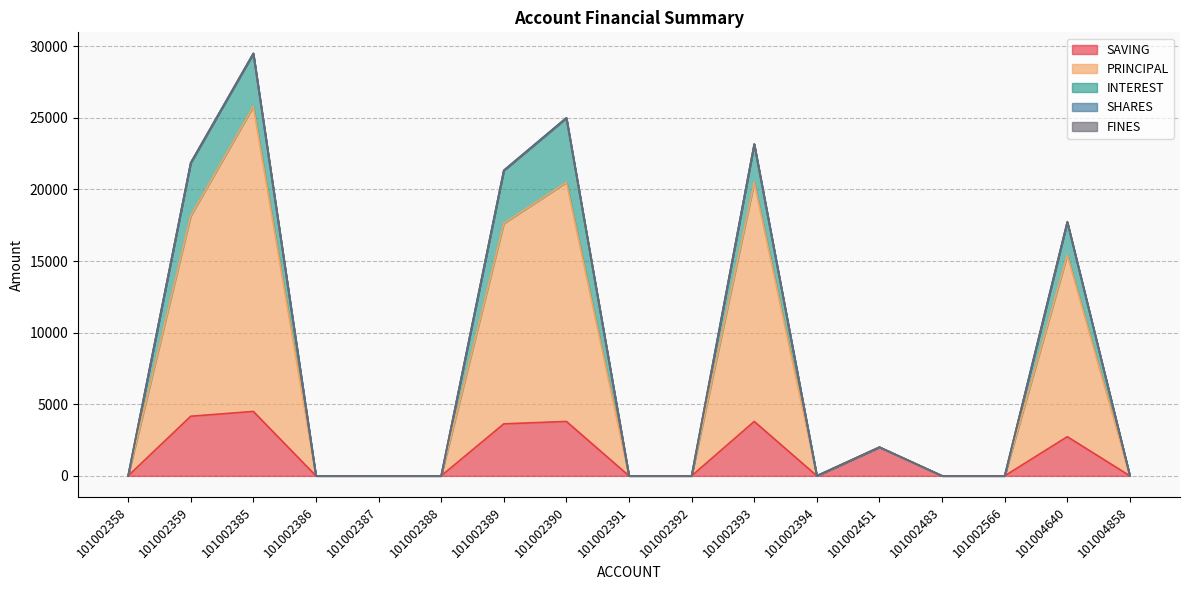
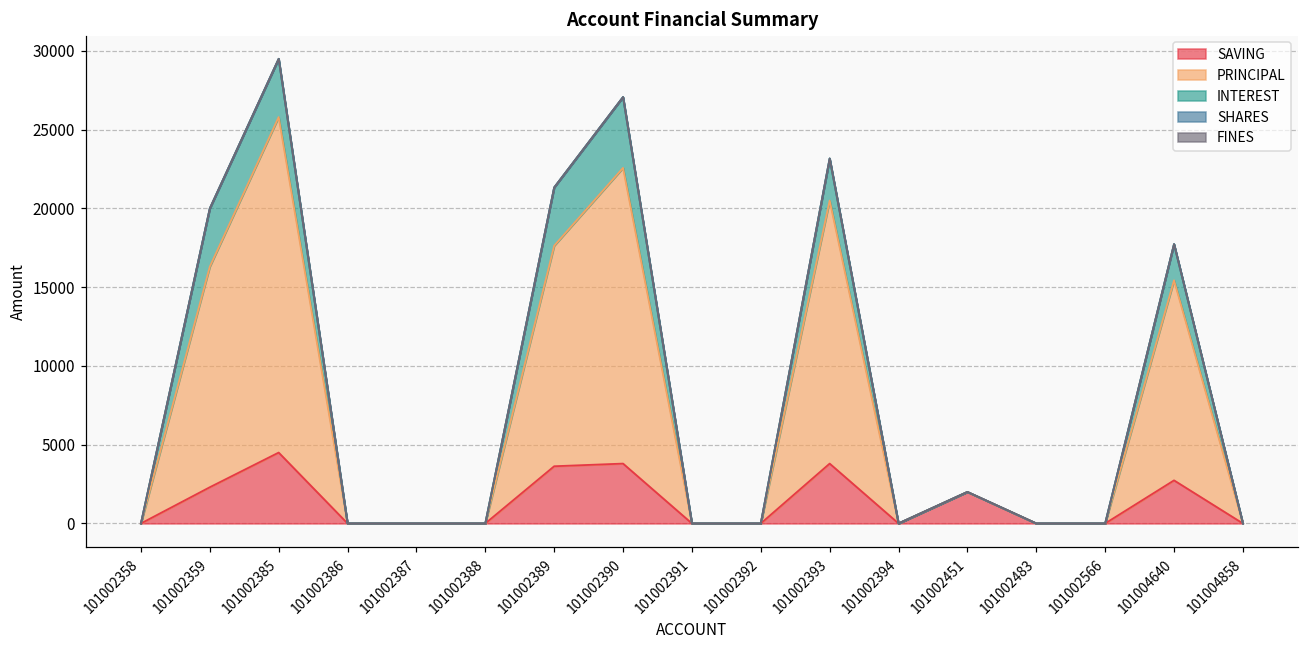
  {
    "SAVING": {
-     "101002359": 4200,
+     "101002359": 2300,
      "101002385": 4500,
      "101002389": 3600,
      "101002390": 3800,
      "101002393": 3800,
      "101004640": 2700
    },
    "PRINCIPAL": {
      "101002359": 14000,
      "101002385": 21300,
      "101002389": 14000,
-     "101002390": 16700,
+     "101002390": 18800,
      "101002393": 16700,
      "101004640": 12700
    }
  }
